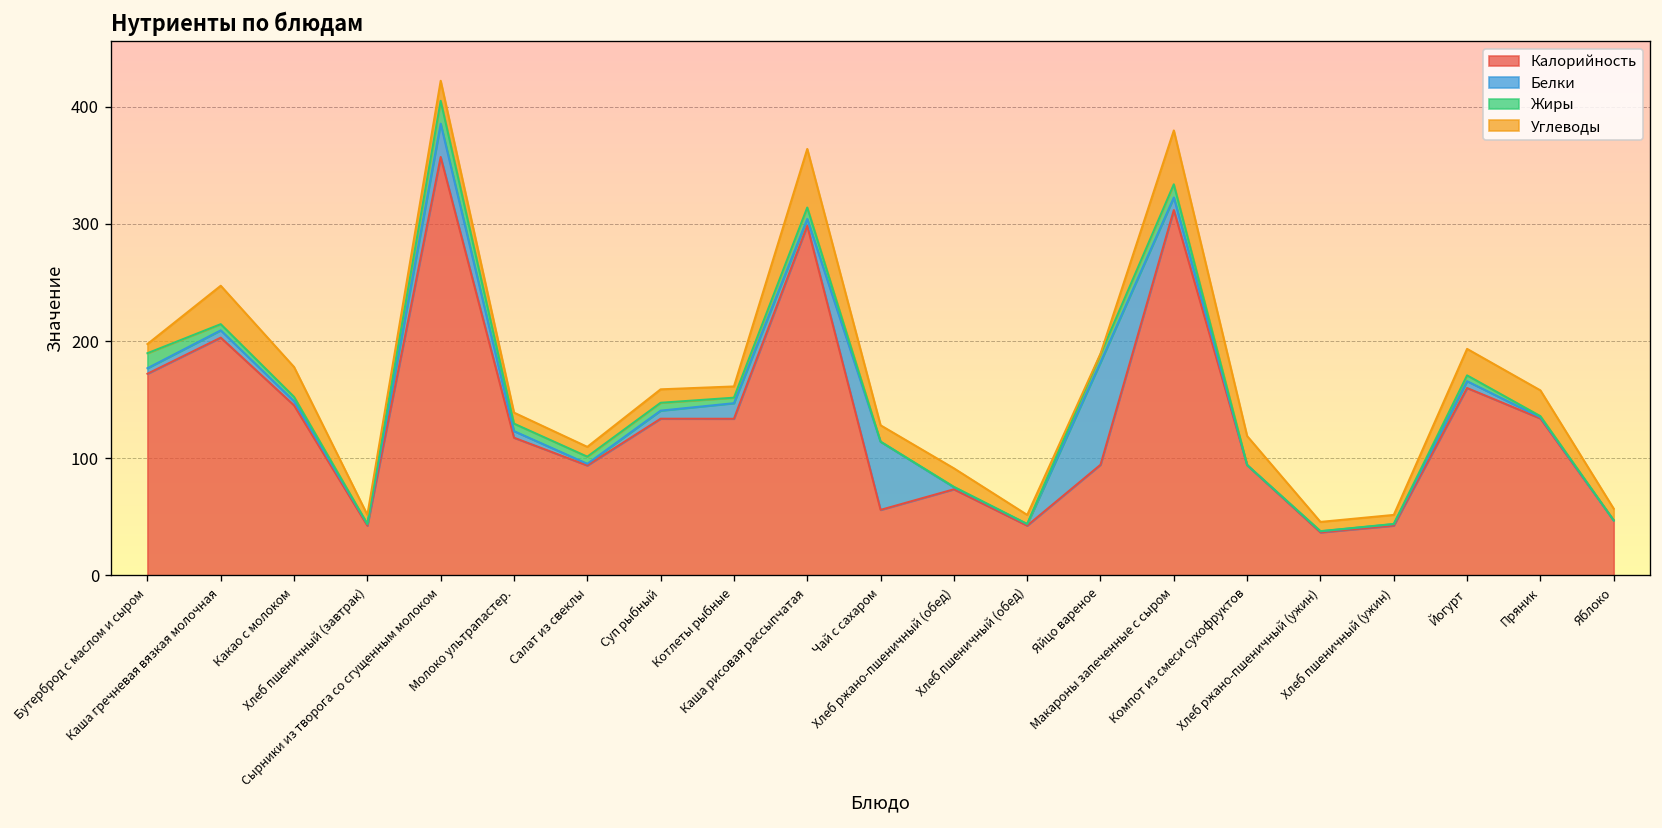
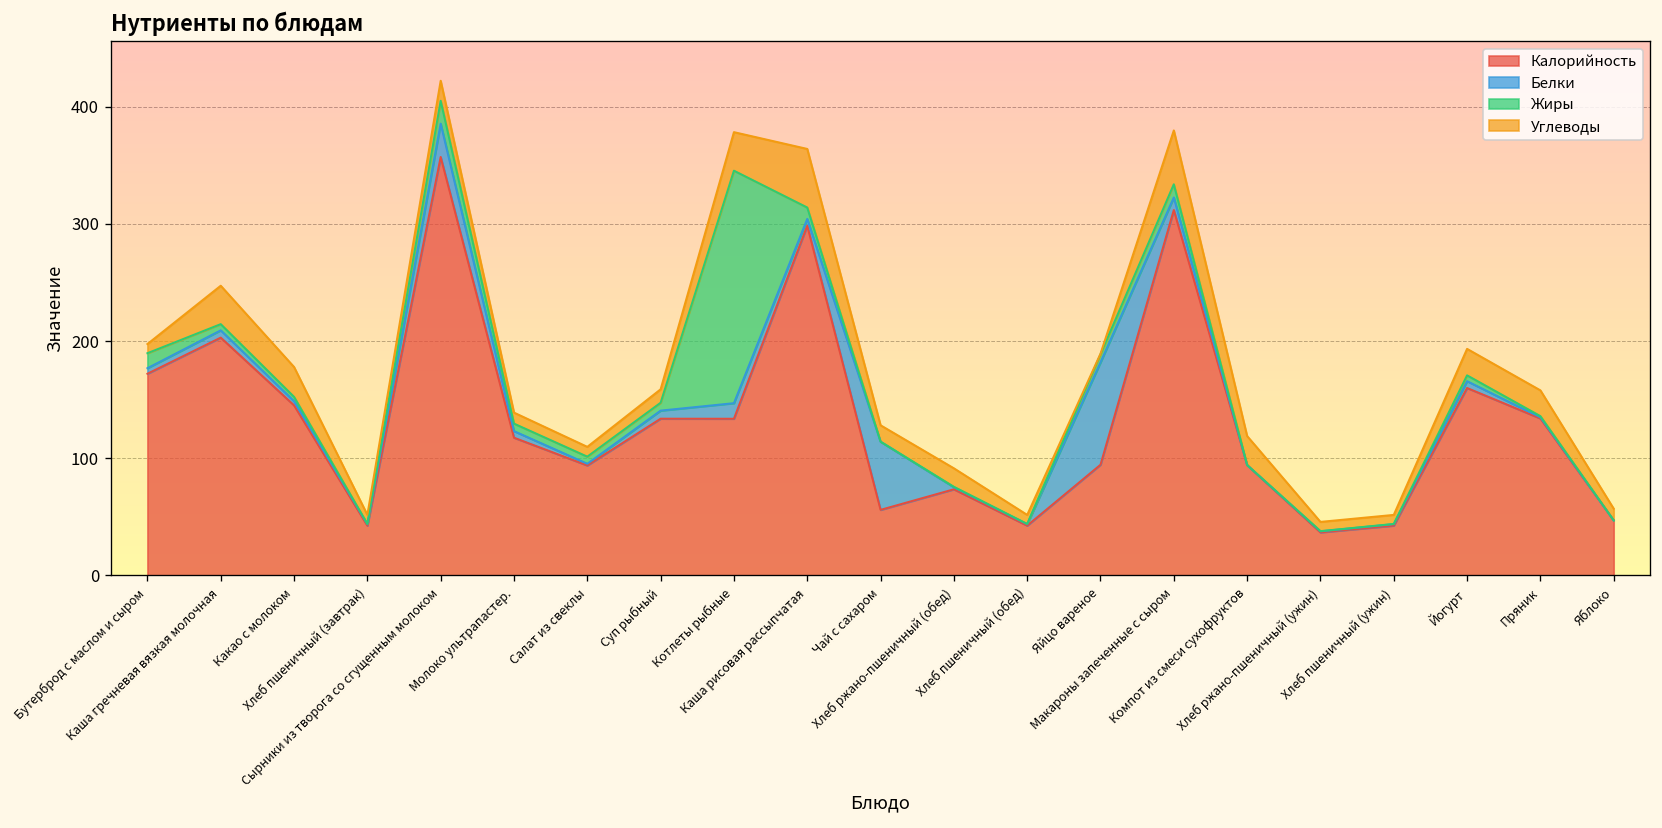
  {
    "Калорийность": {
      "Бутерброд с маслом и сыром": 170,
      "Каша гречневая вязкая молочная": 200,
      "Какао с молоком": 150,
      "Сырники из творога со сгущенным молоком": 360,
      "Молоко ультрапастер.": 120,
      "Суп рыбный": 130,
      "Котлеты рыбные": 130,
      "Каша рисовая рассыпчатая": 300,
      "Чай с сахаром": 60,
      "Яйцо вареное": 90,
      "Макароны запеченные с сыром": 310,
      "Йогурт": 160
    },
    "Белки": {
      "Бутерброд с маслом и сыром": 0,
      "Каша гречневая вязкая молочная": 10,
      "Какао с молоком": 0,
      "Сырники из творога со сгущенным молоком": 30,
      "Молоко ультрапастер.": 10,
      "Суп рыбный": 10,
      "Котлеты рыбные": 10,
      "Каша рисовая рассыпчатая": 10,
      "Яйцо вареное": 90,
      "Макароны запеченные с сыром": 10,
      "Йогурт": 10
    },
    "Жиры": {
      "Бутерброд с маслом и сыром": 10,
      "Каша гречневая вязкая молочная": 10,
      "Какао с молоком": 0,
      "Сырники из творога со сгущенным молоком": 20,
      "Молоко ультрапастер.": 10,
      "Салат из свеклы": 10,
      "Суп рыбный": 10,
-     "Котлеты рыбные": 0,
+     "Котлеты рыбные": 200,
      "Каша рисовая рассыпчатая": 10,
      "Макароны запеченные с сыром": 10,
      "Йогурт": 10
    },
    "Углеводы": {
      "Бутерброд с маслом и сыром": 10,
      "Каша гречневая вязкая молочная": 30,
      "Какао с молоком": 30,
      "Хлеб пшеничный (завтрак)": 10,
      "Сырники из творога со сгущенным молоком": 20,
      "Молоко ультрапастер.": 10,
      "Салат из свеклы": 10,
      "Суп рыбный": 10,
-     "Котлеты рыбные": 10,
+     "Котлеты рыбные": 30,
      "Каша рисовая рассыпчатая": 50,
      "Чай с сахаром": 10,
      "Хлеб ржано-пшеничный (обед)": 20,
      "Хлеб пшеничный (обед)": 10,
      "Макароны запеченные с сыром": 50,
      "Компот из смеси сухофруктов": 20,
      "Хлеб ржано-пшеничный (ужин)": 10,
      "Хлеб пшеничный (ужин)": 10,
      "Йогурт": 20,
      "Пряник": 20,
      "Яблоко": 10
    }
  }
